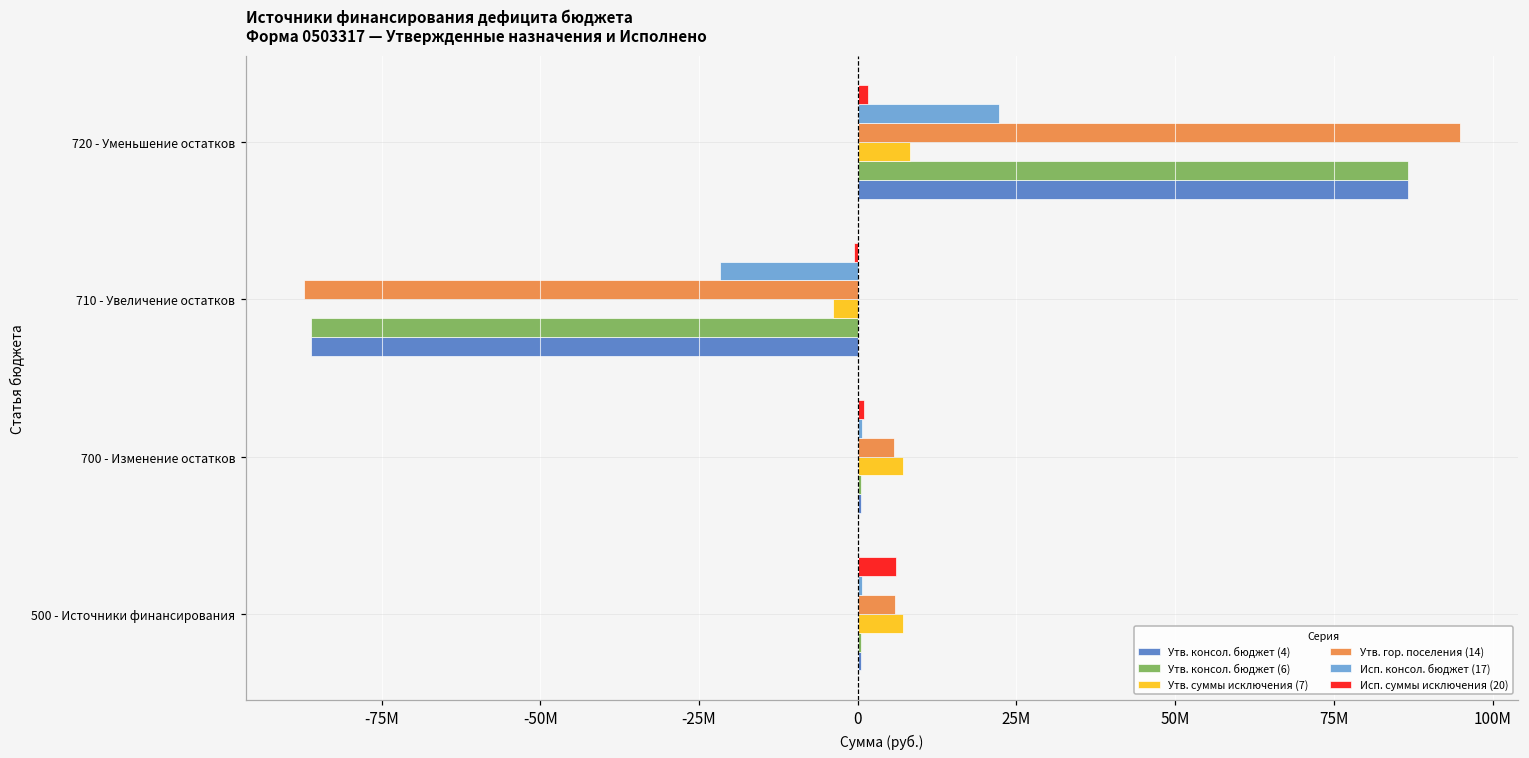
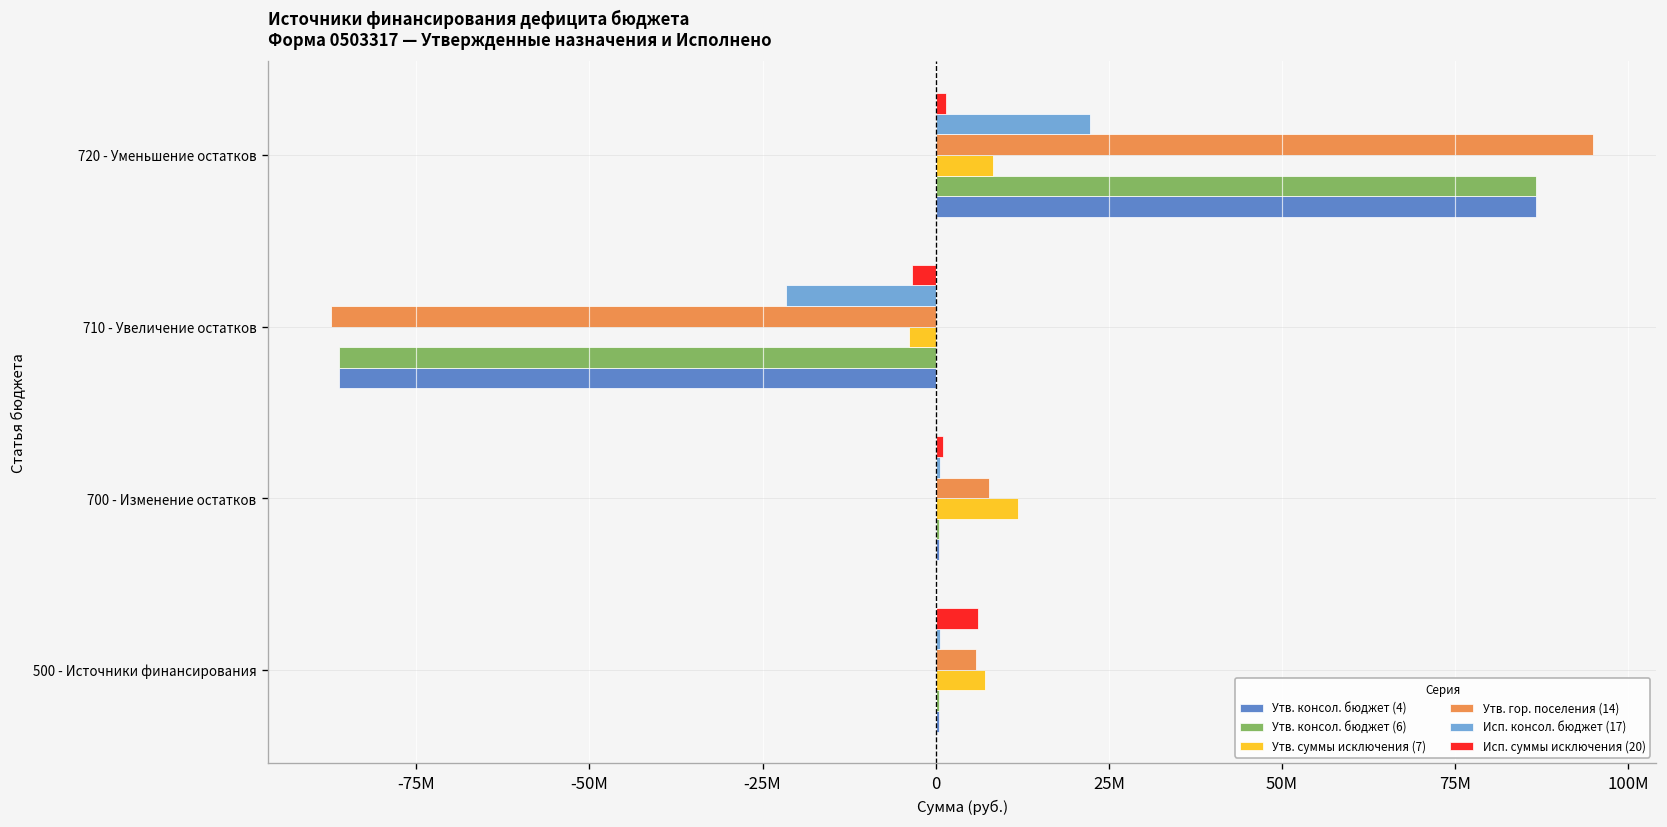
  {
    "Утв. консол. бюджет (6)": {
      "720 - Уменьшение остатков": 87000000,
      "710 - Увеличение остатков": -86000000,
      "700 - Изменение остатков": 0,
      "500 - Источники финансирования": 0
    },
    "Утв. суммы исключения (7)": {
      "720 - Уменьшение остатков": 8000000,
      "710 - Увеличение остатков": -4000000,
-     "700 - Изменение остатков": 7000000,
+     "700 - Изменение остатков": 12000000,
      "500 - Источники финансирования": 7000000
    },
    "Утв. гор. поселения (14)": {
      "720 - Уменьшение остатков": 95000000,
      "710 - Увеличение остатков": -87000000,
-     "700 - Изменение остатков": 6000000,
+     "700 - Изменение остатков": 8000000,
      "500 - Источники финансирования": 6000000
    },
    "Исп. суммы исключения (20)": {
      "720 - Уменьшение остатков": 2000000,
-     "710 - Увеличение остатков": -1000000,
+     "710 - Увеличение остатков": -3000000,
      "700 - Изменение остатков": 1000000,
      "500 - Источники финансирования": 6000000
    }
  }
